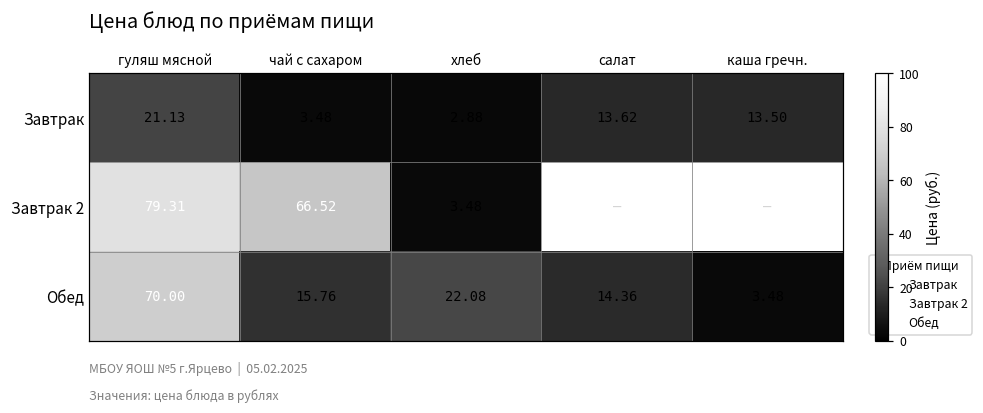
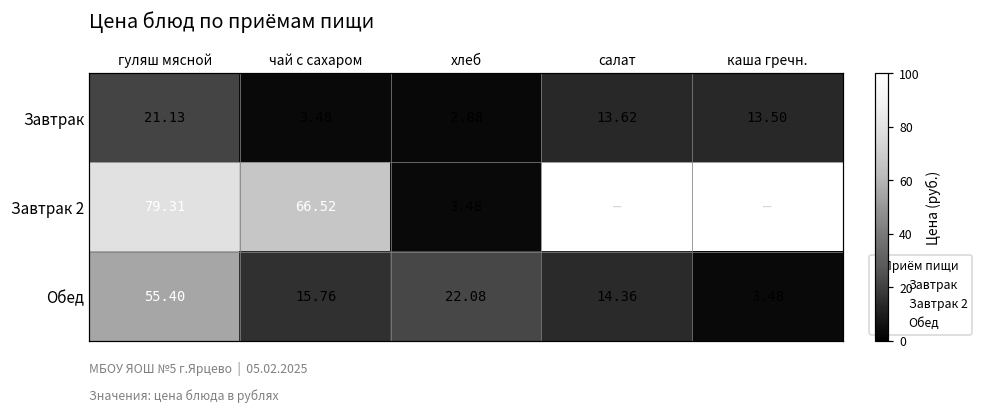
  {
    "Завтрак": {
      "гуляш мясной": 21.13
    },
    "Завтрак 2": {
      "чай с сахаром": 66.52
    },
    "Обед": {
-     "гуляш мясной": 70.00,
+     "гуляш мясной": 55.40,
      "чай с сахаром": 15.76,
      "хлеб": 22.08
    }
  }
